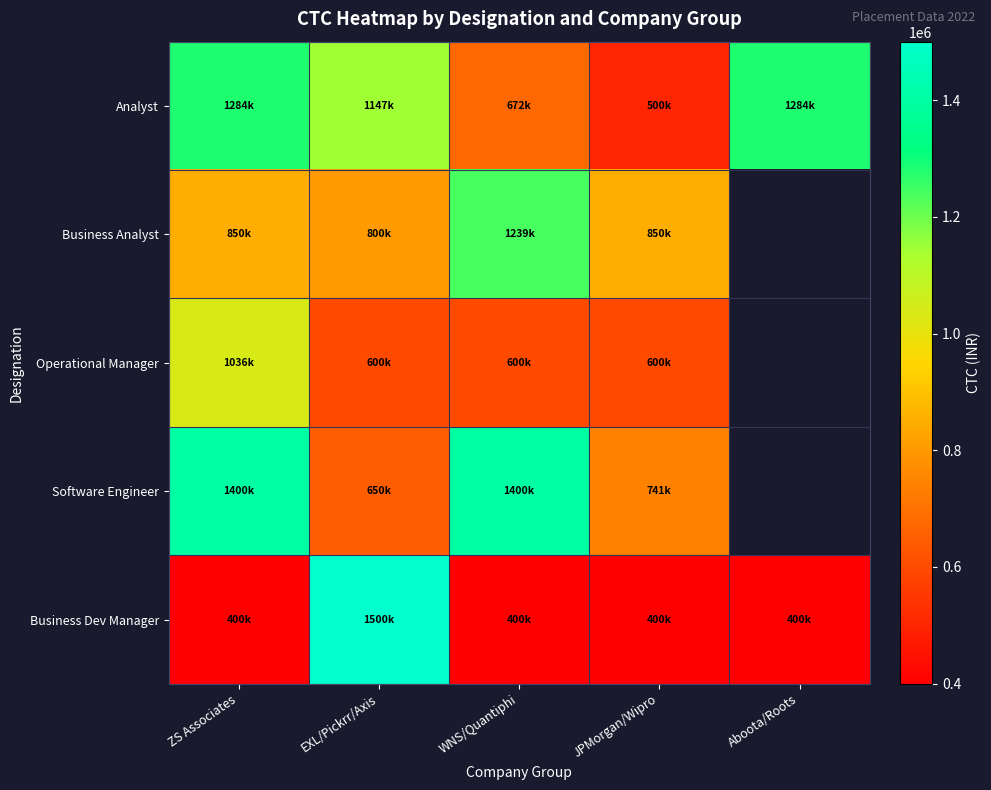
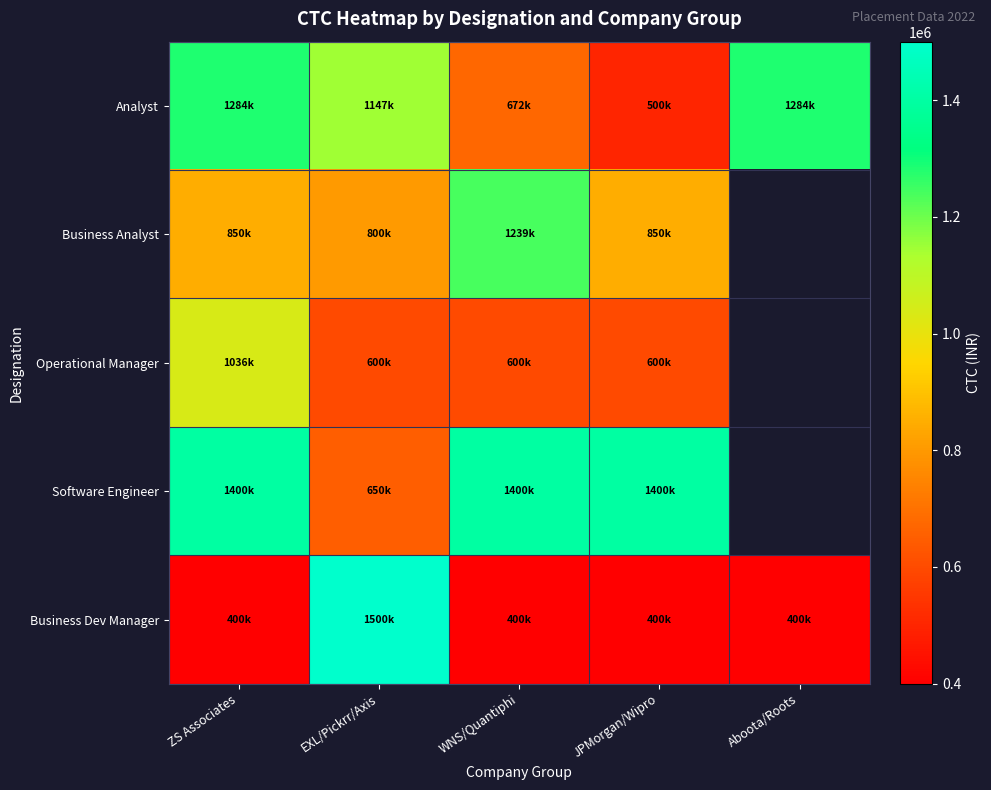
  {
    "Analyst": {
      "ZS Associates": "1284k",
      "EXL/Pickrr/Axis": "1147k",
      "WNS/Quantiphi": "672k",
      "JPMorgan/Wipro": "500k",
      "Aboota/Roots": "1284k"
    },
    "Business Analyst": {
      "ZS Associates": "850k",
      "EXL/Pickrr/Axis": "800k",
      "WNS/Quantiphi": "1239k",
      "JPMorgan/Wipro": "850k"
    },
    "Operational Manager": {
      "ZS Associates": "1036k",
      "EXL/Pickrr/Axis": "600k",
      "WNS/Quantiphi": "600k",
      "JPMorgan/Wipro": "600k"
    },
    "Software Engineer": {
      "ZS Associates": "1400k",
      "EXL/Pickrr/Axis": "650k",
      "WNS/Quantiphi": "1400k",
-     "JPMorgan/Wipro": "741k"
+     "JPMorgan/Wipro": "1400k"
    },
    "Business Dev Manager": {
      "ZS Associates": "400k",
      "EXL/Pickrr/Axis": "1500k",
      "WNS/Quantiphi": "400k",
      "JPMorgan/Wipro": "400k",
      "Aboota/Roots": "400k"
    }
  }
